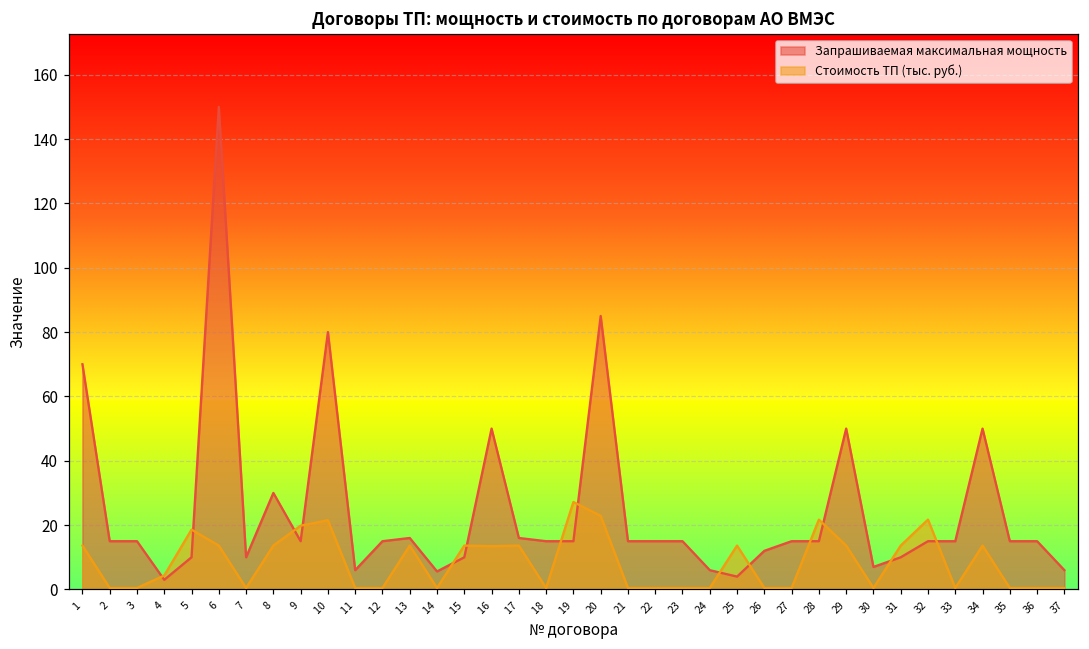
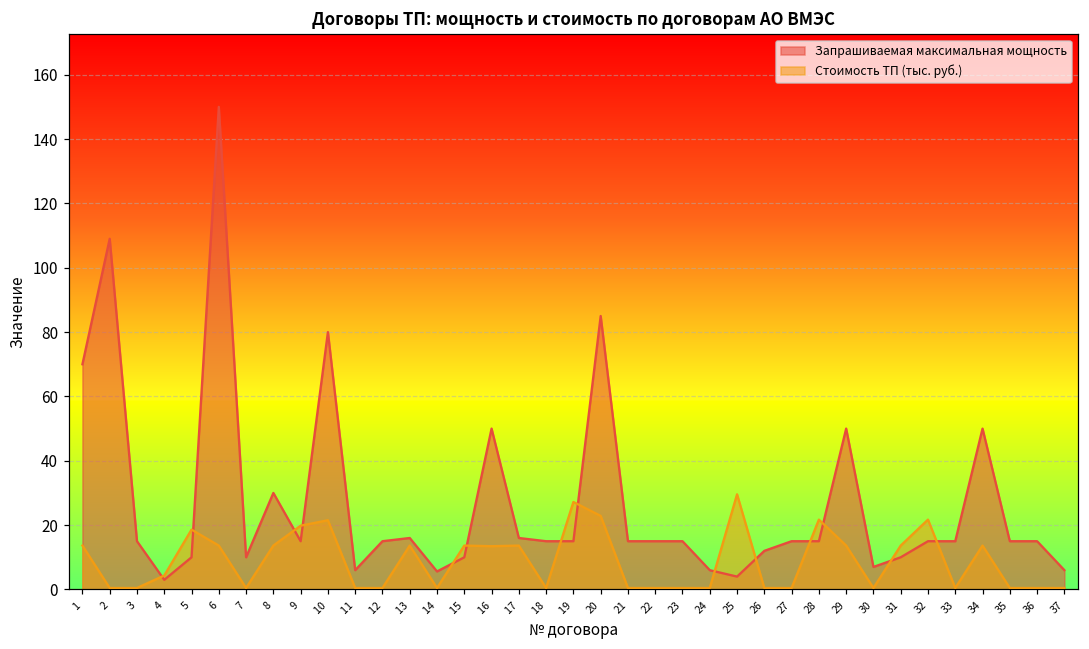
  {
    "Запрашиваемая максимальная мощность": {
      "1": 70,
-     "2": 15,
+     "2": 109,
      "3": 15,
      "4": 3,
      "5": 10,
      "6": 150,
      "7": 10,
      "8": 30,
      "9": 15,
      "10": 80,
      "11": 6,
      "12": 15,
      "13": 16,
      "14": 6,
      "15": 10,
      "16": 50,
      "17": 16,
      "18": 15,
      "19": 15,
      "20": 85,
      "21": 15,
      "22": 15,
      "23": 15,
      "24": 6,
      "25": 4,
      "26": 12,
      "27": 15,
      "28": 15,
      "29": 50,
      "30": 7,
      "31": 10,
      "32": 15,
      "33": 15,
      "34": 50,
      "35": 15,
      "36": 15,
      "37": 6
    },
    "Стоимость ТП (тыс. руб.)": {
      "1": 14,
      "2": 0,
      "3": 0,
      "4": 4,
      "5": 19,
      "6": 14,
      "7": 0,
      "8": 14,
      "9": 20,
      "10": 22,
      "11": 0,
      "12": 0,
      "13": 14,
      "14": 0,
      "15": 14,
      "16": 13,
      "17": 14,
      "18": 0,
      "19": 27,
      "20": 23,
      "21": 0,
      "22": 0,
      "23": 0,
      "24": 0,
-     "25": 14,
+     "25": 30,
      "26": 0,
      "27": 0,
      "28": 22,
      "29": 14,
      "30": 0,
      "31": 14,
      "32": 22,
      "33": 0,
      "34": 14,
      "35": 0,
      "36": 0,
      "37": 0
    }
  }
